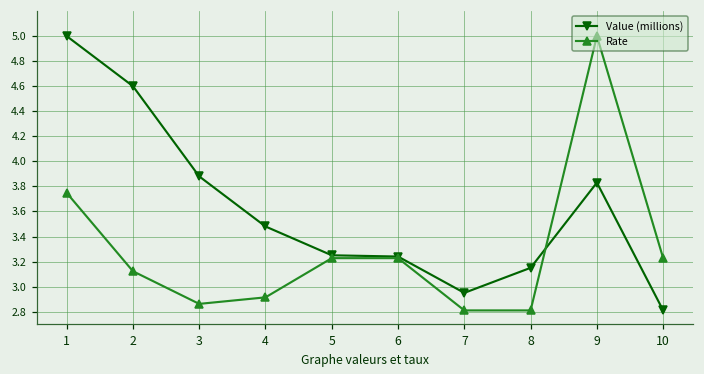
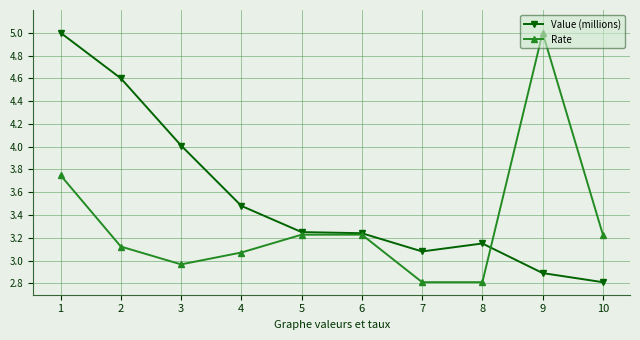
  {
    "Value (millions)": {
      "1": 5.00,
      "2": 4.60,
-     "3": 3.88,
+     "3": 4.01,
      "4": 3.48,
      "5": 3.25,
-     "7": 2.95,
+     "7": 3.08,
      "8": 3.15,
-     "9": 3.83,
+     "9": 2.89,
      "10": 2.81
    },
    "Rate": {
      "1": 3.75,
      "2": 3.12,
-     "3": 2.86,
-     "4": 2.91,
+     "3": 2.97,
+     "4": 3.07,
      "5": 3.23,
      "7": 2.81,
      "8": 2.81,
      "10": 3.23
    }
  }
